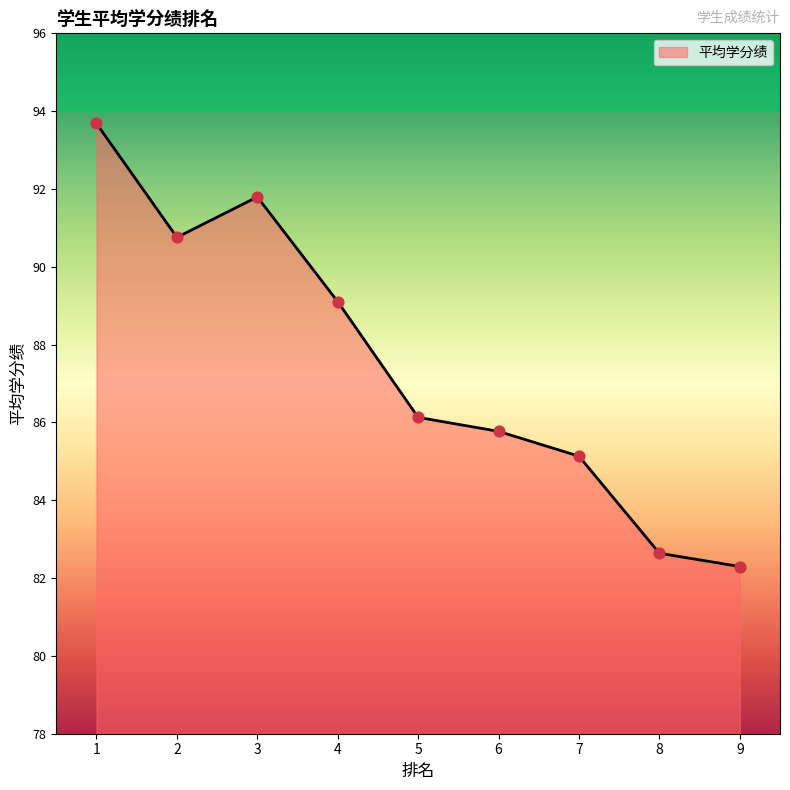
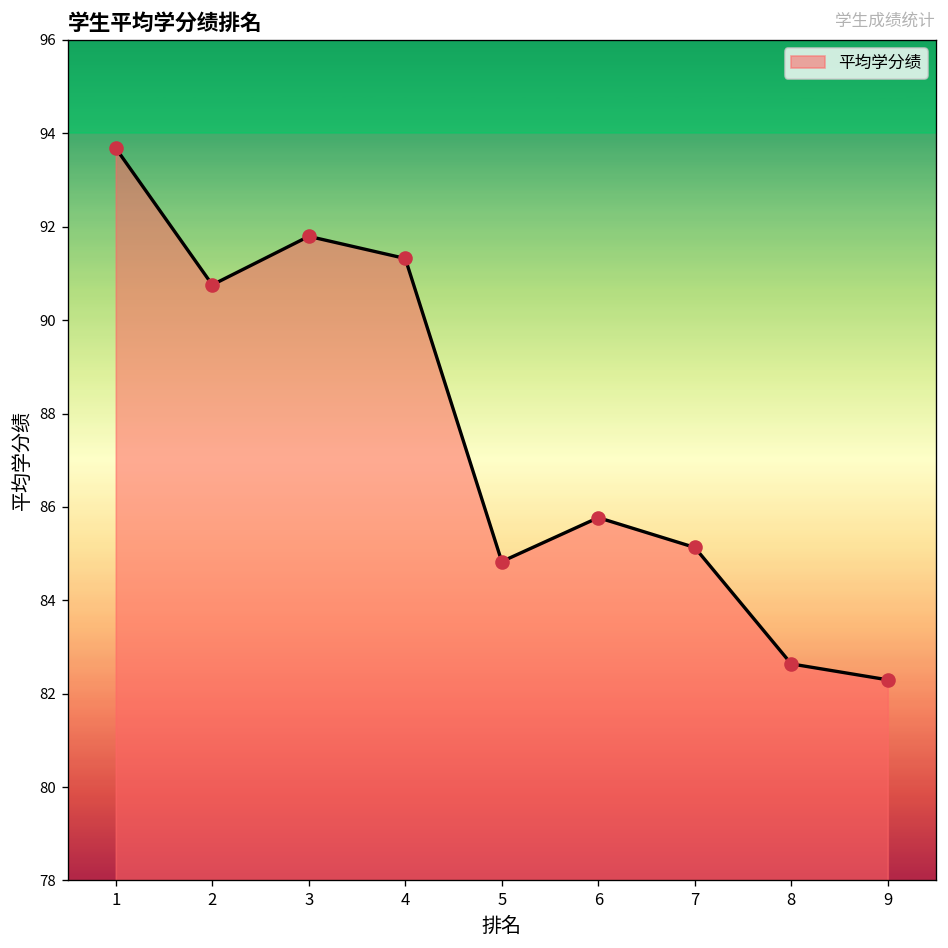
  {
    "1": 93.7,
    "2": 90.8,
    "3": 91.8,
-   "4": 89.1,
-   "5": 86.1,
+   "4": 91.3,
+   "5": 84.8,
    "6": 85.8,
    "7": 85.1,
    "8": 82.6,
    "9": 82.3
  }
